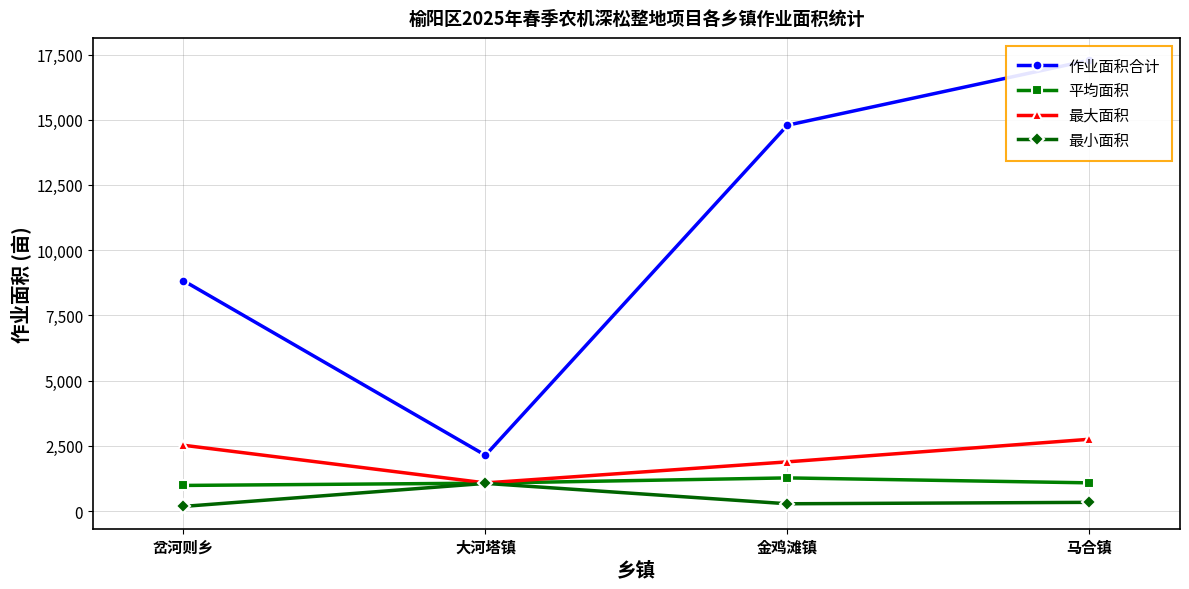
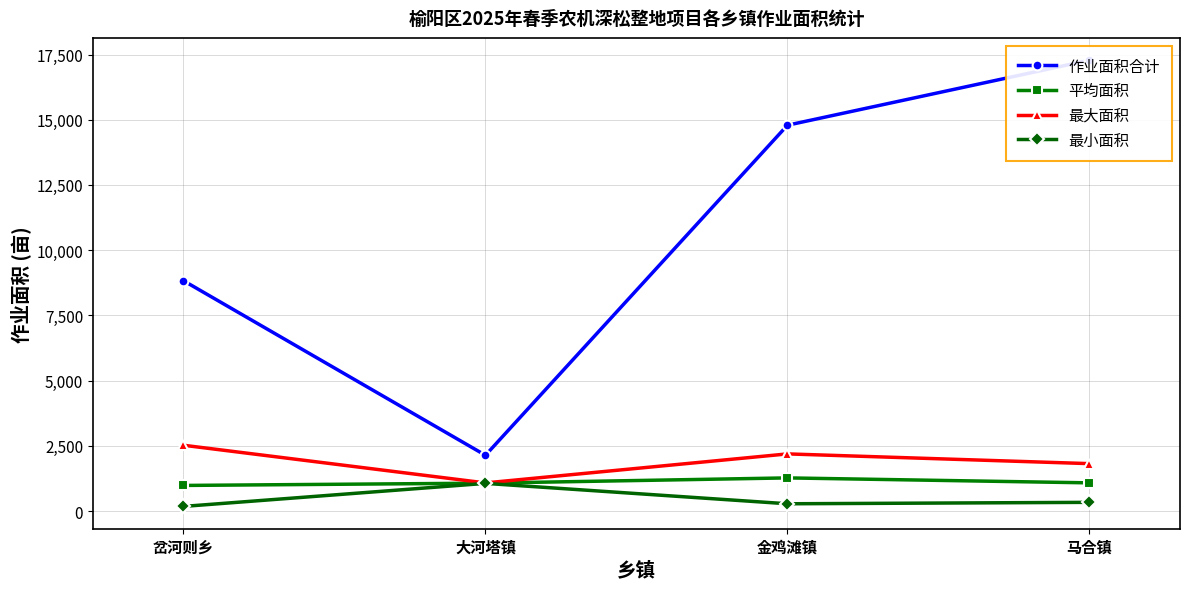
  {
    "作业面积合计": {
      "岔河则乡": "8,800",
      "大河塔镇": "2,100",
      "金鸡滩镇": "14,800"
    },
    "最大面积": {
      "岔河则乡": "2,500",
-     "金鸡滩镇": "1,900",
-     "马合镇": "2,800"
+     "金鸡滩镇": "2,200",
+     "马合镇": "1,800"
    }
  }
